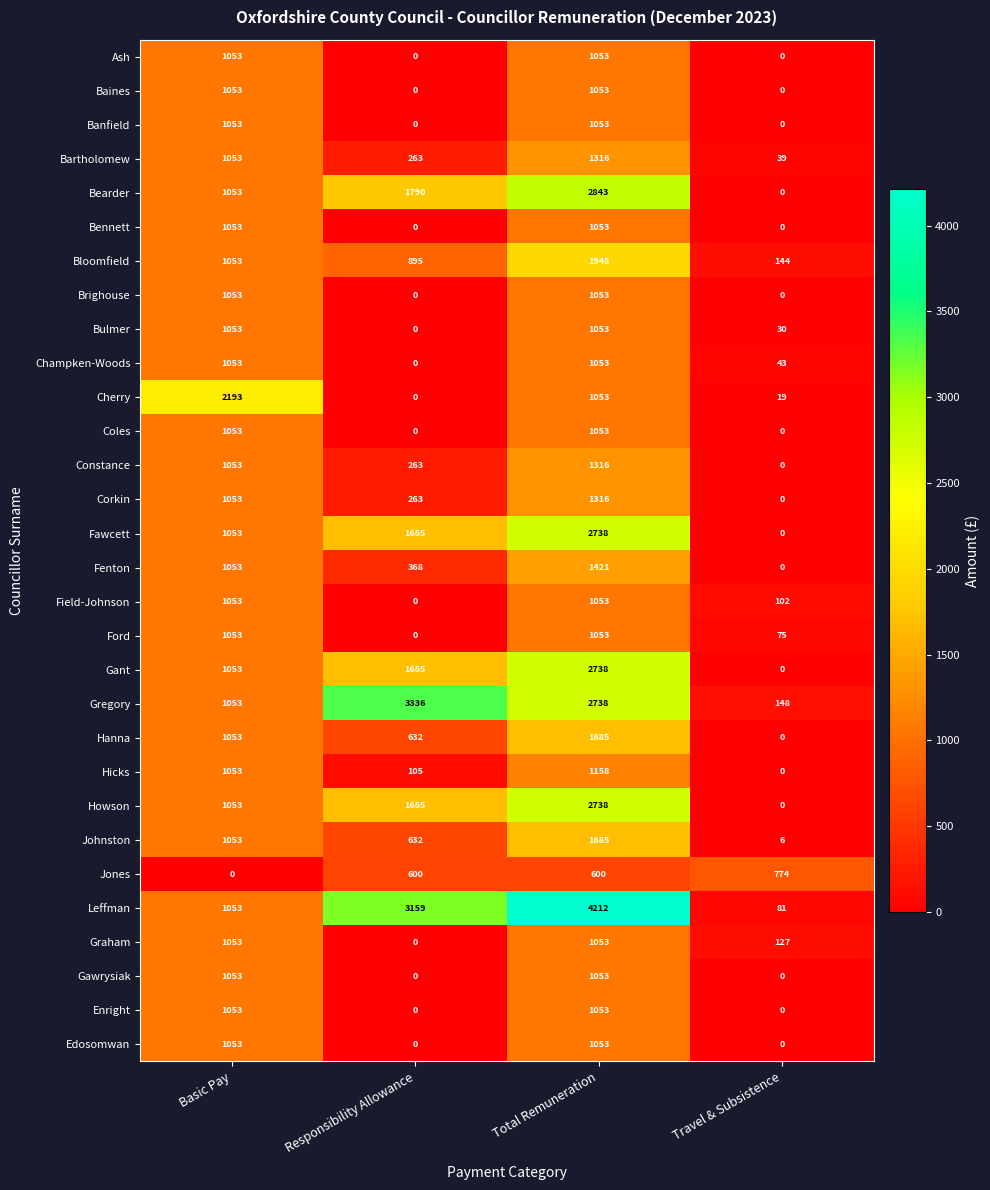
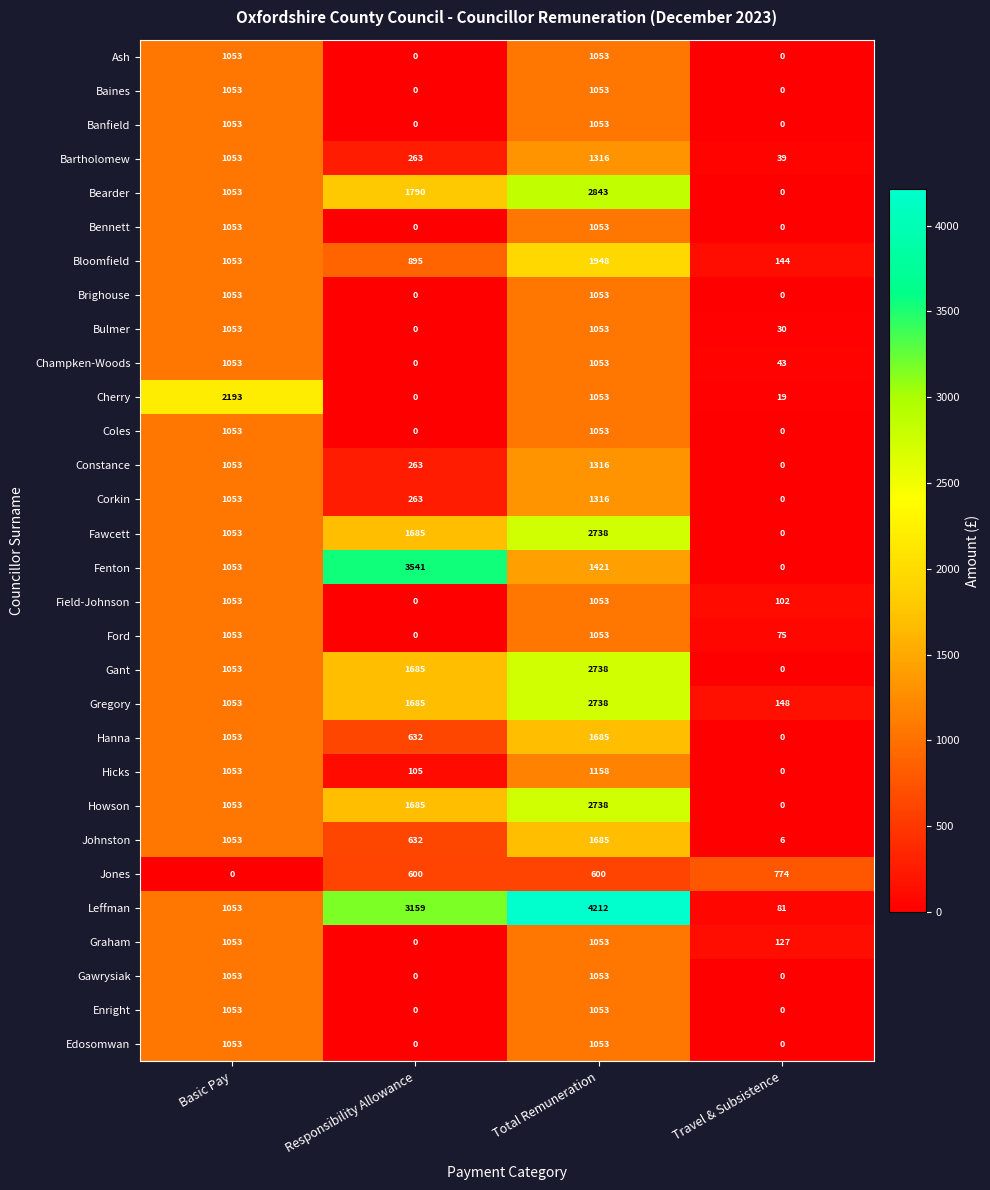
  {
    "Ash": {
      "Basic Pay": 1053,
      "Responsibility Allowance": 0,
      "Total Remuneration": 1053,
      "Travel & Subsistence": 0
    },
    "Baines": {
      "Basic Pay": 1053,
      "Responsibility Allowance": 0,
      "Total Remuneration": 1053,
      "Travel & Subsistence": 0
    },
    "Banfield": {
      "Basic Pay": 1053,
      "Responsibility Allowance": 0,
      "Total Remuneration": 1053,
      "Travel & Subsistence": 0
    },
    "Bartholomew": {
      "Basic Pay": 1053,
      "Responsibility Allowance": 263,
      "Total Remuneration": 1316,
      "Travel & Subsistence": 39
    },
    "Bearder": {
      "Basic Pay": 1053,
      "Responsibility Allowance": 1790,
      "Total Remuneration": 2843,
      "Travel & Subsistence": 0
    },
    "Bennett": {
      "Basic Pay": 1053,
      "Responsibility Allowance": 0,
      "Total Remuneration": 1053,
      "Travel & Subsistence": 0
    },
    "Bloomfield": {
      "Basic Pay": 1053,
      "Responsibility Allowance": 895,
      "Total Remuneration": 1948,
      "Travel & Subsistence": 144
    },
    "Brighouse": {
      "Basic Pay": 1053,
      "Responsibility Allowance": 0,
      "Total Remuneration": 1053,
      "Travel & Subsistence": 0
    },
    "Bulmer": {
      "Basic Pay": 1053,
      "Responsibility Allowance": 0,
      "Total Remuneration": 1053,
      "Travel & Subsistence": 30
    },
    "Champken-Woods": {
      "Basic Pay": 1053,
      "Responsibility Allowance": 0,
      "Total Remuneration": 1053,
      "Travel & Subsistence": 43
    },
    "Cherry": {
      "Basic Pay": 2193,
      "Responsibility Allowance": 0,
      "Total Remuneration": 1053,
      "Travel & Subsistence": 19
    },
    "Coles": {
      "Basic Pay": 1053,
      "Responsibility Allowance": 0,
      "Total Remuneration": 1053,
      "Travel & Subsistence": 0
    },
    "Constance": {
      "Basic Pay": 1053,
      "Responsibility Allowance": 263,
      "Total Remuneration": 1316,
      "Travel & Subsistence": 0
    },
    "Corkin": {
      "Basic Pay": 1053,
      "Responsibility Allowance": 263,
      "Total Remuneration": 1316,
      "Travel & Subsistence": 0
    },
    "Fawcett": {
      "Basic Pay": 1053,
      "Responsibility Allowance": 1685,
      "Total Remuneration": 2738,
      "Travel & Subsistence": 0
    },
    "Fenton": {
      "Basic Pay": 1053,
-     "Responsibility Allowance": 368,
+     "Responsibility Allowance": 3541,
      "Total Remuneration": 1421,
      "Travel & Subsistence": 0
    },
    "Field-Johnson": {
      "Basic Pay": 1053,
      "Responsibility Allowance": 0,
      "Total Remuneration": 1053,
      "Travel & Subsistence": 102
    },
    "Ford": {
      "Basic Pay": 1053,
      "Responsibility Allowance": 0,
      "Total Remuneration": 1053,
      "Travel & Subsistence": 75
    },
    "Gant": {
      "Basic Pay": 1053,
      "Responsibility Allowance": 1685,
      "Total Remuneration": 2738,
      "Travel & Subsistence": 0
    },
    "Gregory": {
      "Basic Pay": 1053,
-     "Responsibility Allowance": 3336,
+     "Responsibility Allowance": 1685,
      "Total Remuneration": 2738,
      "Travel & Subsistence": 148
    },
    "Hanna": {
      "Basic Pay": 1053,
      "Responsibility Allowance": 632,
      "Total Remuneration": 1685,
      "Travel & Subsistence": 0
    },
    "Hicks": {
      "Basic Pay": 1053,
      "Responsibility Allowance": 105,
      "Total Remuneration": 1158,
      "Travel & Subsistence": 0
    },
    "Howson": {
      "Basic Pay": 1053,
      "Responsibility Allowance": 1685,
      "Total Remuneration": 2738,
      "Travel & Subsistence": 0
    },
    "Johnston": {
      "Basic Pay": 1053,
      "Responsibility Allowance": 632,
      "Total Remuneration": 1685,
      "Travel & Subsistence": 6
    },
    "Jones": {
      "Basic Pay": 0,
      "Responsibility Allowance": 600,
      "Total Remuneration": 600,
      "Travel & Subsistence": 774
    },
    "Leffman": {
      "Basic Pay": 1053,
      "Responsibility Allowance": 3159,
      "Total Remuneration": 4212,
      "Travel & Subsistence": 81
    },
    "Graham": {
      "Basic Pay": 1053,
      "Responsibility Allowance": 0,
      "Total Remuneration": 1053,
      "Travel & Subsistence": 127
    },
    "Gawrysiak": {
      "Basic Pay": 1053,
      "Responsibility Allowance": 0,
      "Total Remuneration": 1053,
      "Travel & Subsistence": 0
    },
    "Enright": {
      "Basic Pay": 1053,
      "Responsibility Allowance": 0,
      "Total Remuneration": 1053,
      "Travel & Subsistence": 0
    },
    "Edosomwan": {
      "Basic Pay": 1053,
      "Responsibility Allowance": 0,
      "Total Remuneration": 1053,
      "Travel & Subsistence": 0
    }
  }
